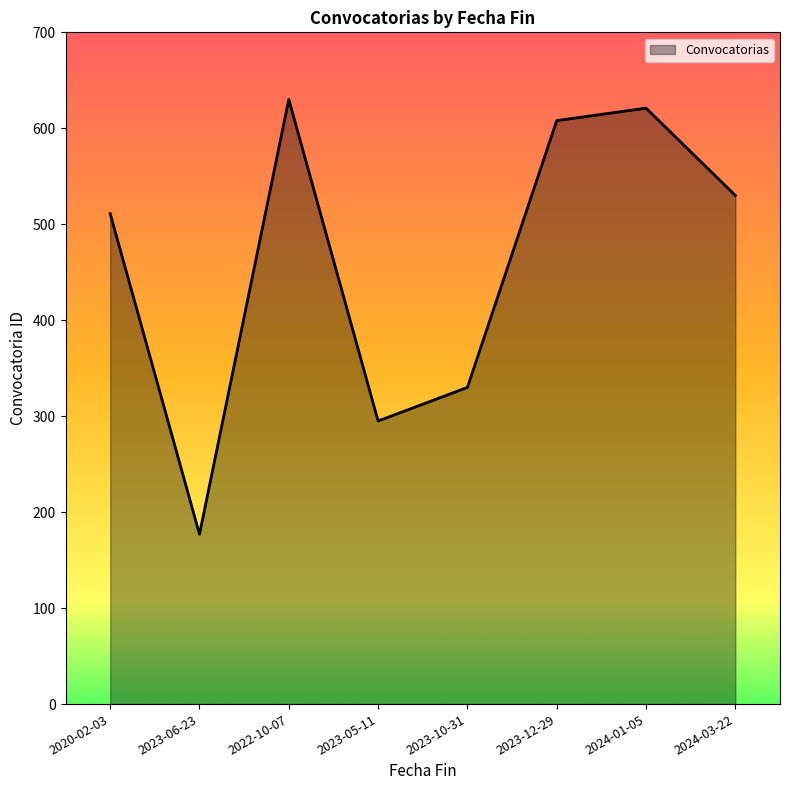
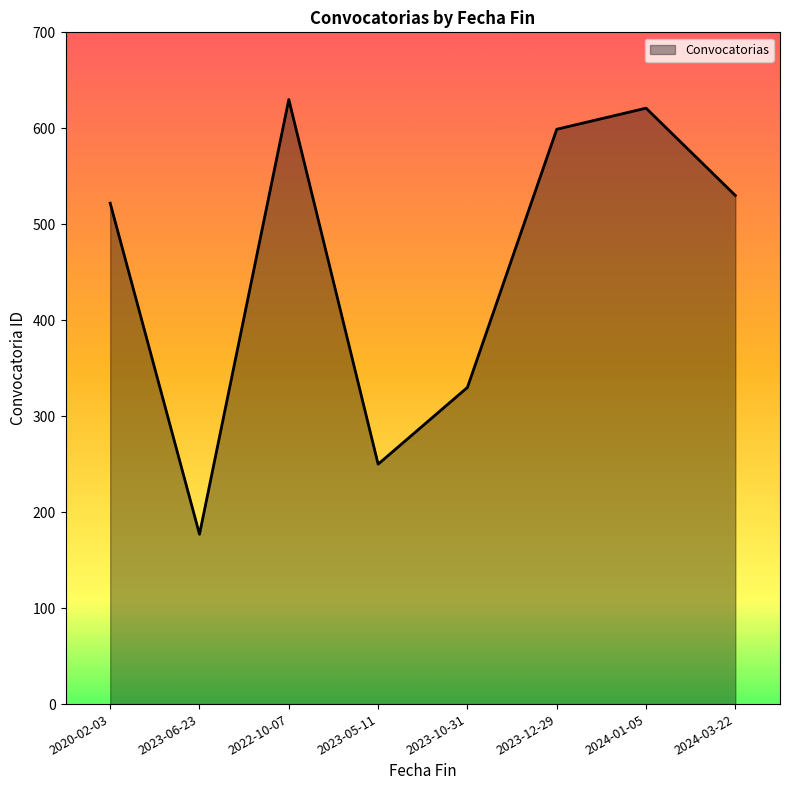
  {
-   "2020-02-03": 510,
+   "2020-02-03": 520,
    "2023-06-23": 180,
    "2022-10-07": 630,
-   "2023-05-11": 300,
+   "2023-05-11": 250,
    "2023-10-31": 330,
-   "2023-12-29": 610,
+   "2023-12-29": 600,
    "2024-01-05": 620,
    "2024-03-22": 530
  }
